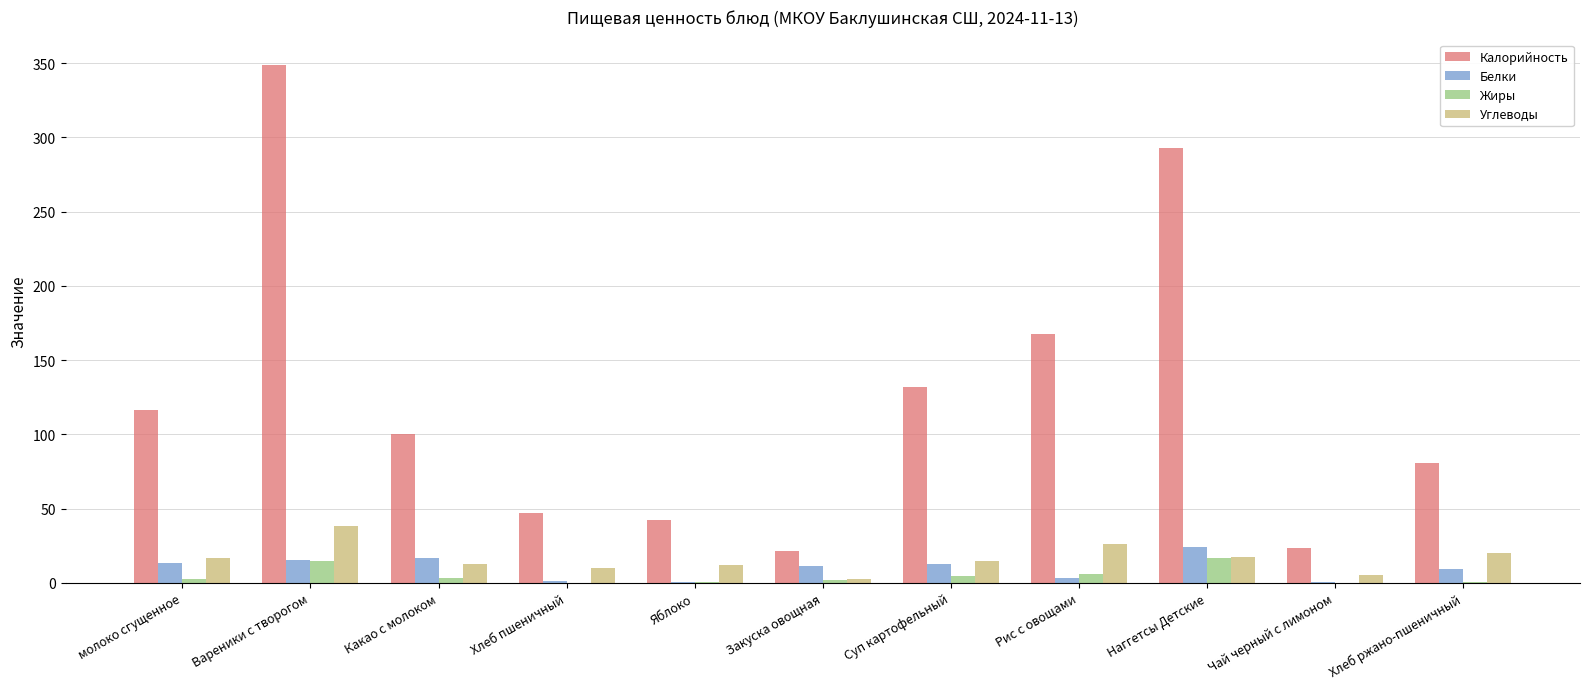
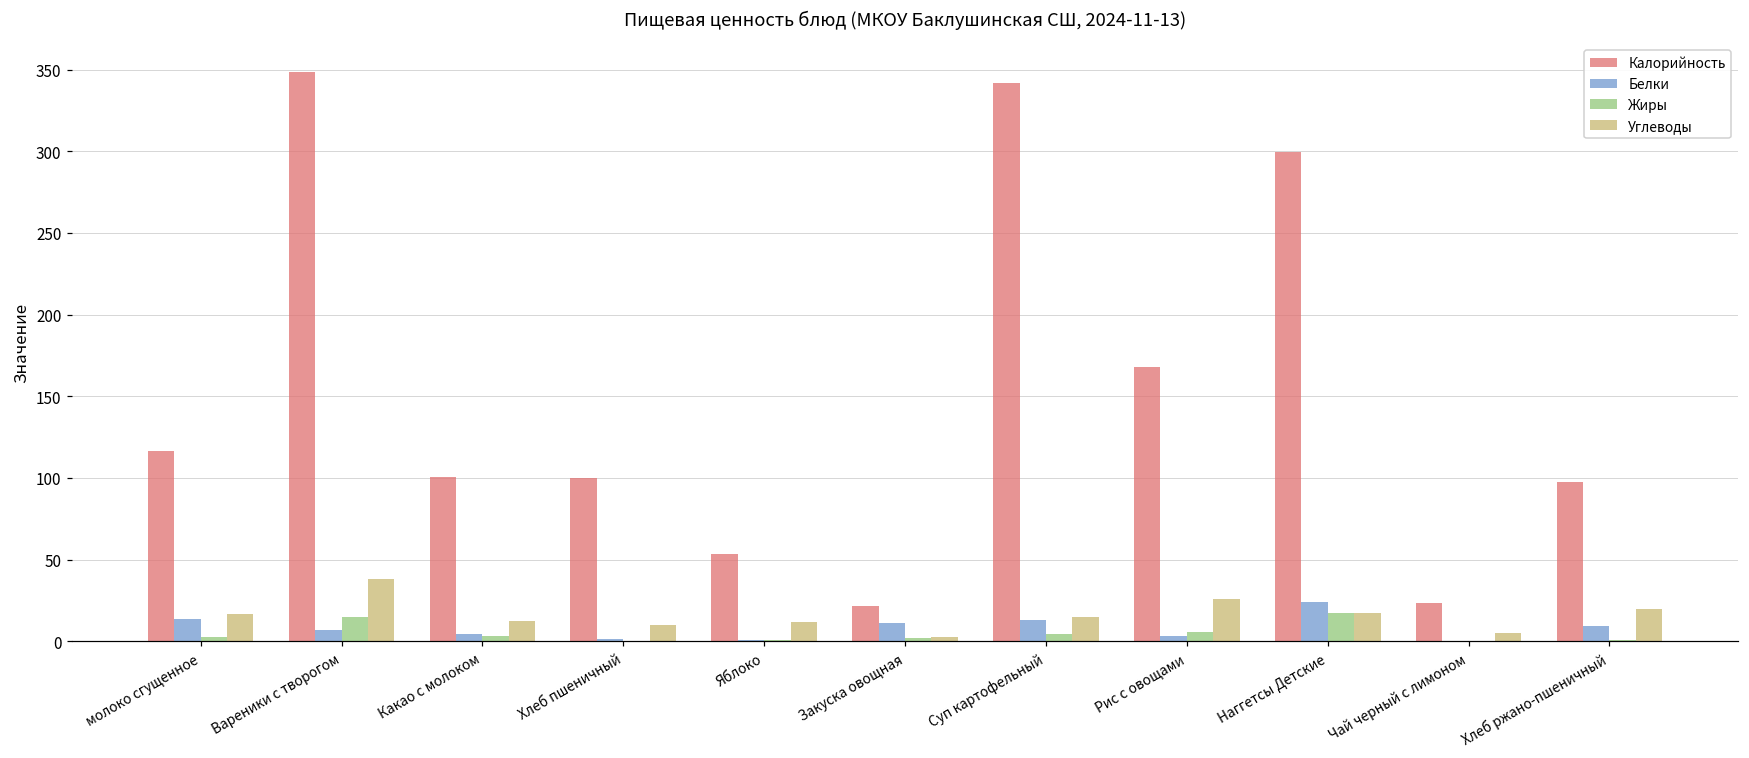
  {
    "Калорийность": {
      "молоко сгущенное": 117,
      "Вареники с творогом": 349,
      "Какао с молоком": 100,
-     "Хлеб пшеничный": 47,
-     "Яблоко": 43,
+     "Хлеб пшеничный": 100,
+     "Яблоко": 53,
      "Закуска овощная": 22,
-     "Суп картофельный": 132,
+     "Суп картофельный": 342,
      "Рис с овощами": 168,
-     "Наггетсы Детские": 293,
+     "Наггетсы Детские": 299,
      "Чай черный с лимоном": 24,
-     "Хлеб ржано-пшеничный": 81
+     "Хлеб ржано-пшеничный": 98
    },
    "Белки": {
      "молоко сгущенное": 14,
-     "Вареники с творогом": 16,
-     "Какао с молоком": 17,
+     "Вареники с творогом": 7,
+     "Какао с молоком": 5,
      "Закуска овощная": 11,
      "Суп картофельный": 13,
      "Рис с овощами": 3,
      "Наггетсы Детские": 24,
      "Хлеб ржано-пшеничный": 10
    }
  }
